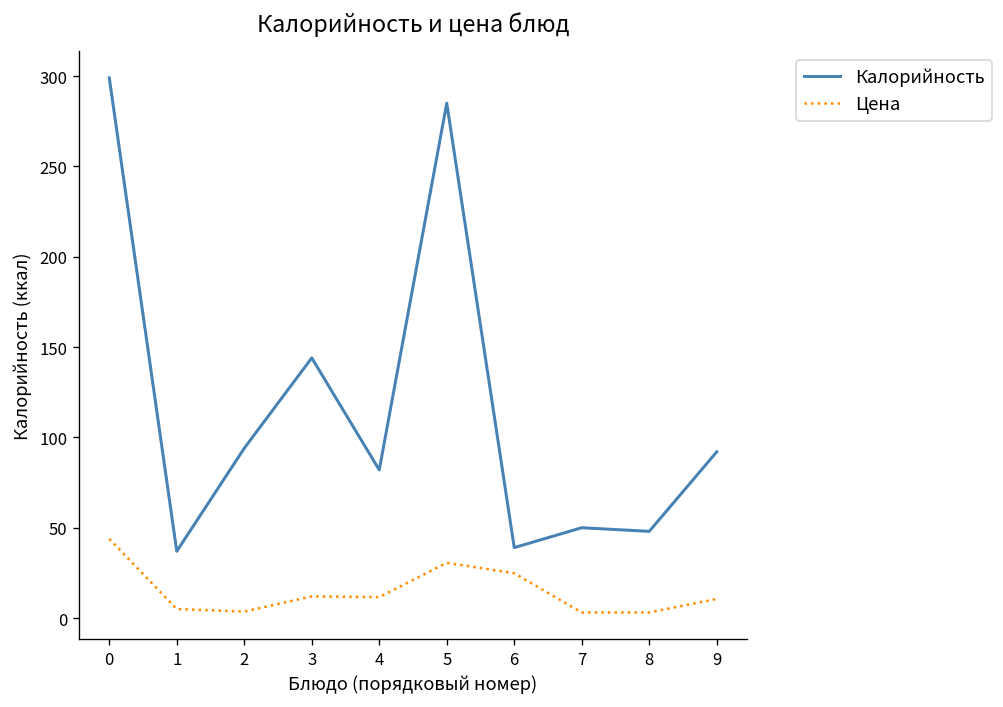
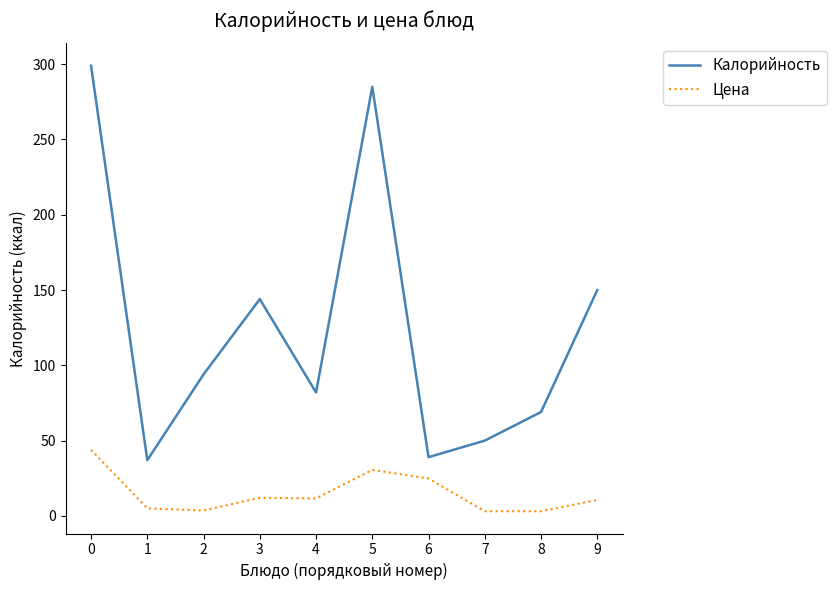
  {
    "Калорийность": {
      "0": 299,
      "1": 37,
      "2": 94,
      "3": 144,
      "4": 82,
      "5": 285,
      "6": 39,
      "7": 50,
-     "8": 48,
-     "9": 92
+     "8": 69,
+     "9": 150
    },
    "Цена": {
      "0": 44,
      "1": 5,
      "2": 4,
      "3": 12,
      "4": 12,
      "5": 31,
      "6": 25,
      "7": 3,
      "8": 3,
      "9": 11
    }
  }
